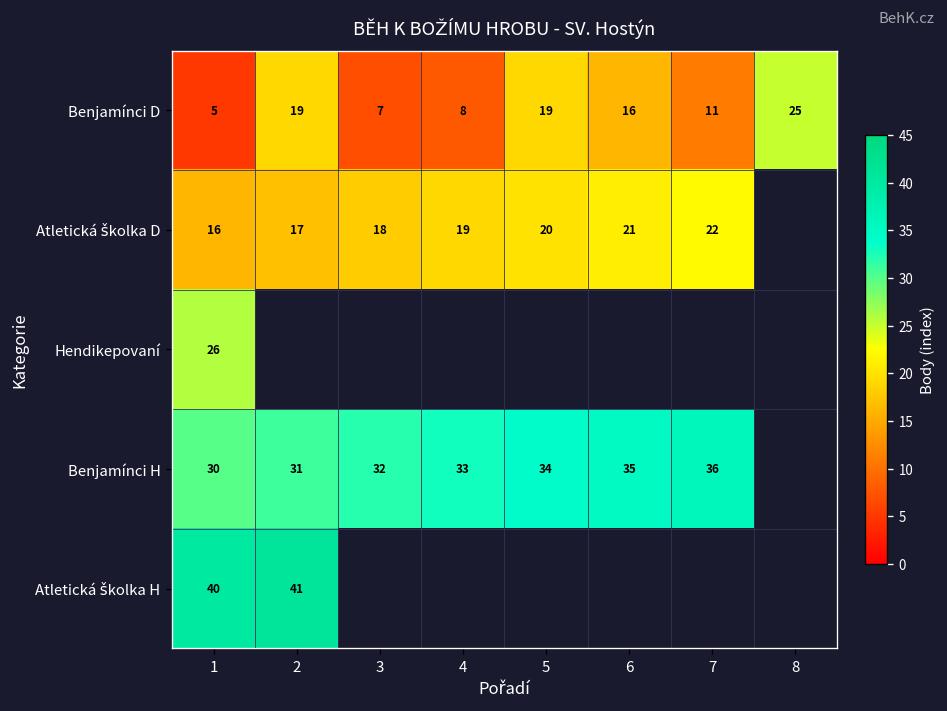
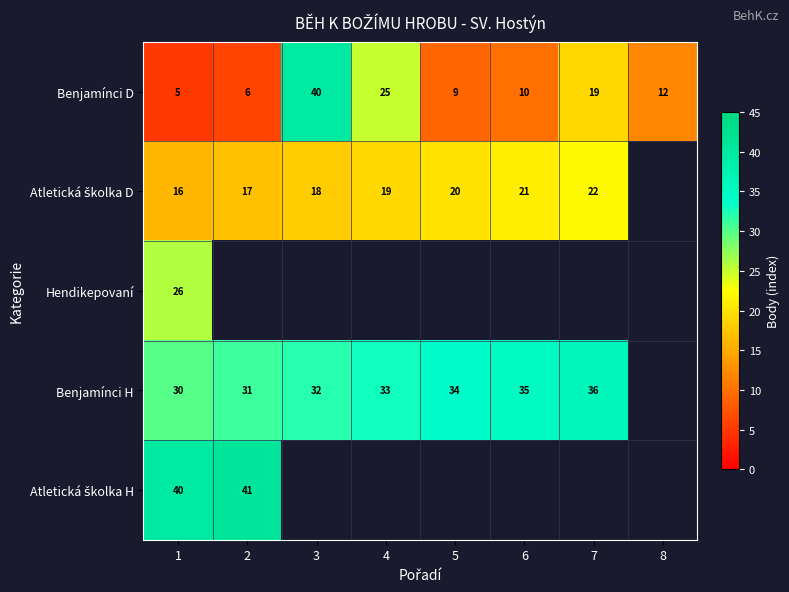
  {
    "Benjamínci D": {
      "1": 5,
-     "2": 19,
-     "3": 7,
-     "4": 8,
-     "5": 19,
-     "6": 16,
-     "7": 11,
-     "8": 25
+     "2": 6,
+     "3": 40,
+     "4": 25,
+     "5": 9,
+     "6": 10,
+     "7": 19,
+     "8": 12
    },
    "Atletická školka D": {
      "1": 16,
      "2": 17,
      "3": 18,
      "4": 19,
      "5": 20,
      "6": 21,
      "7": 22
    },
    "Hendikepovaní": {
      "1": 26
    },
    "Benjamínci H": {
      "1": 30,
      "2": 31,
      "3": 32,
      "4": 33,
      "5": 34,
      "6": 35,
      "7": 36
    },
    "Atletická školka H": {
      "1": 40,
      "2": 41
    }
  }
